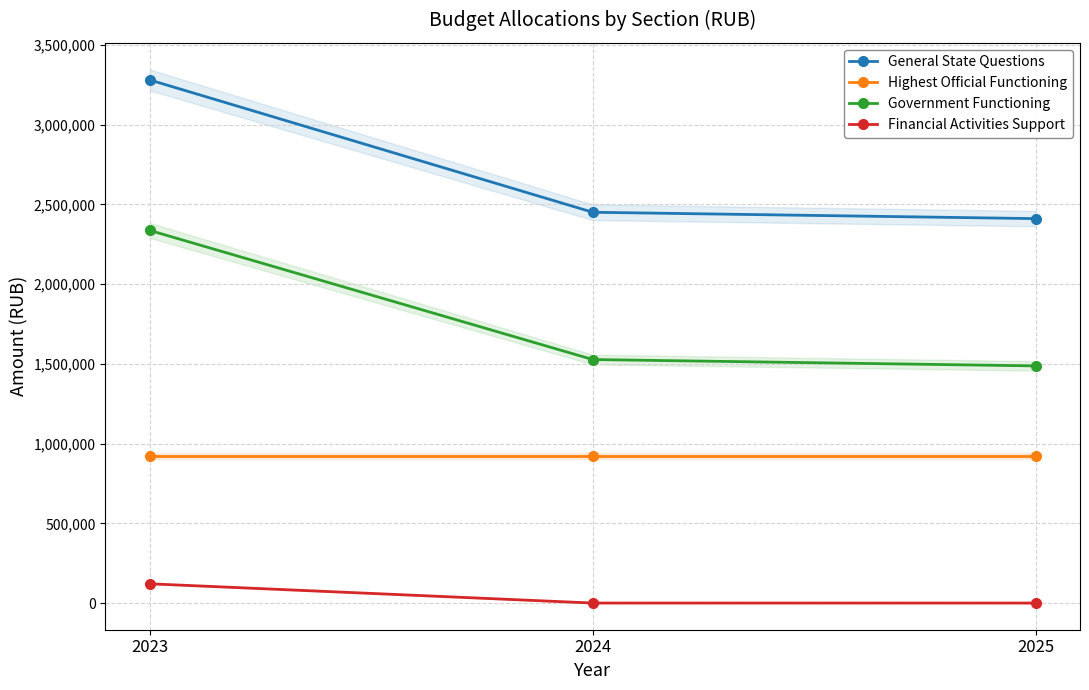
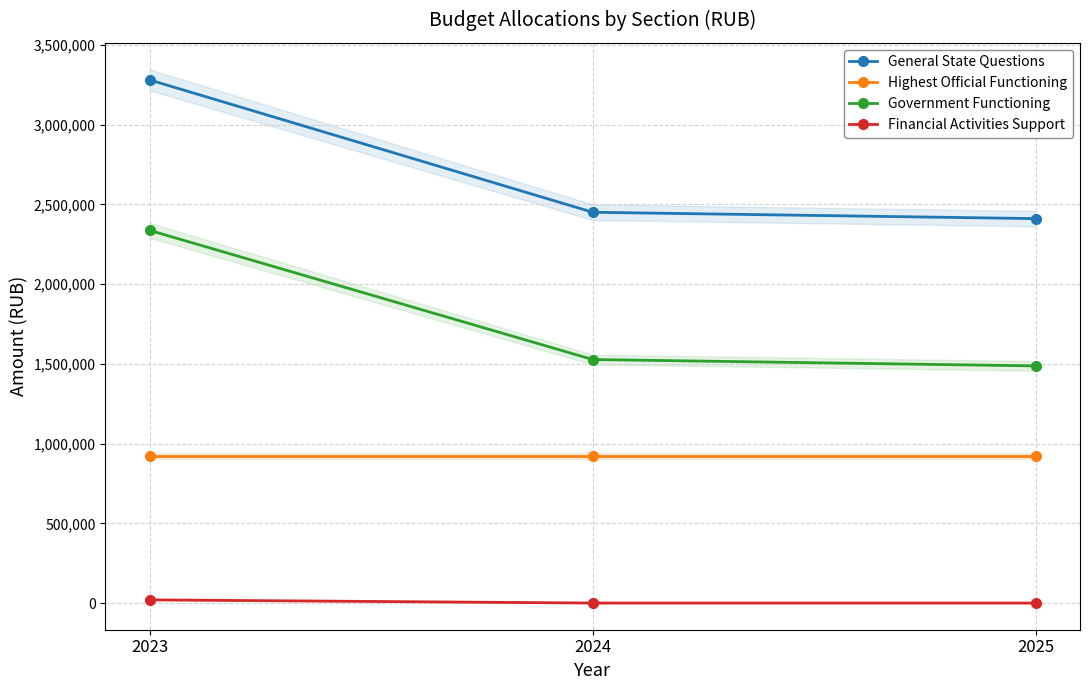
  {
    "Financial Activities Support": {
-     "2023": "120,000",
+     "2023": "20,000",
      "2024": "0",
      "2025": "0"
    }
  }
